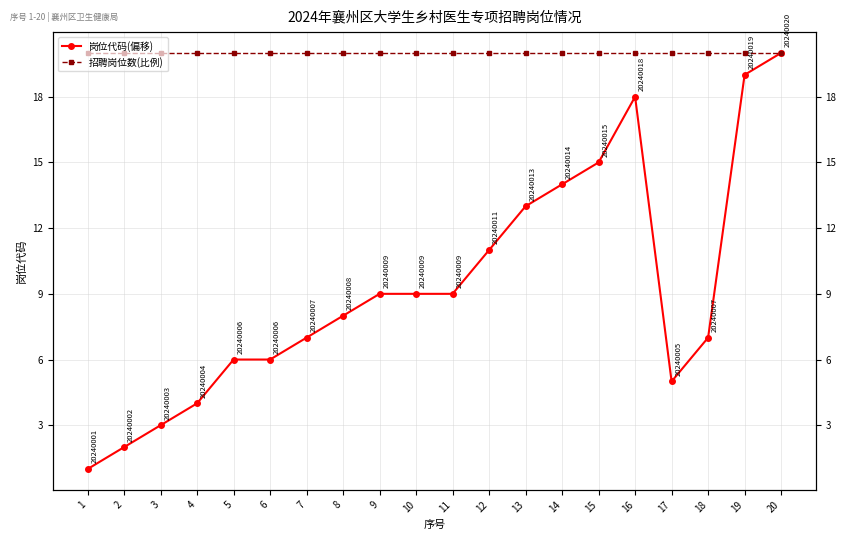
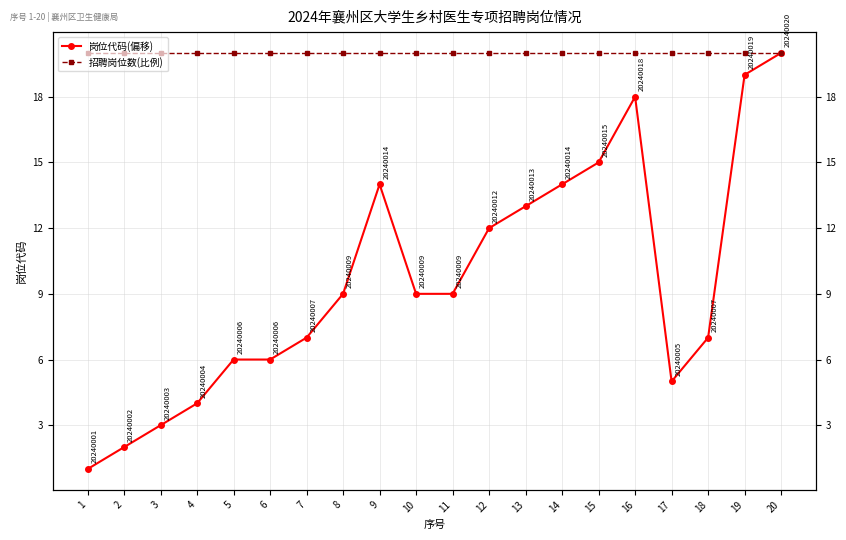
  {
    "岗位代码(偏移)": {
-     "8": 20240008,
-     "9": 20240009,
-     "12": 20240011
+     "8": 20240009,
+     "9": 20240014,
+     "12": 20240012
    },
    "招聘岗位数(比例)": {
      "4": 20.0,
      "5": 20.0,
      "6": 20.0,
      "7": 20.0,
      "8": 20.0,
      "9": 20.0,
      "10": 20.0,
      "11": 20.0,
      "12": 20.0,
      "13": 20.0,
      "14": 20.0,
      "15": 20.0,
      "17": 20.0,
      "18": 20.0
    }
  }
